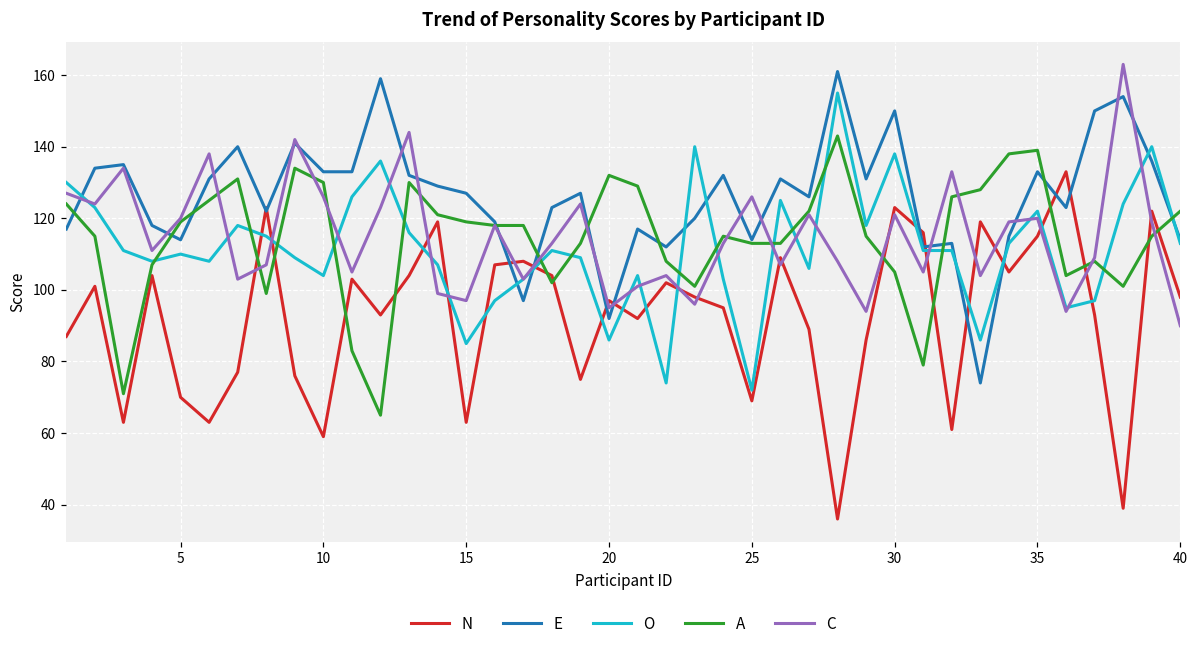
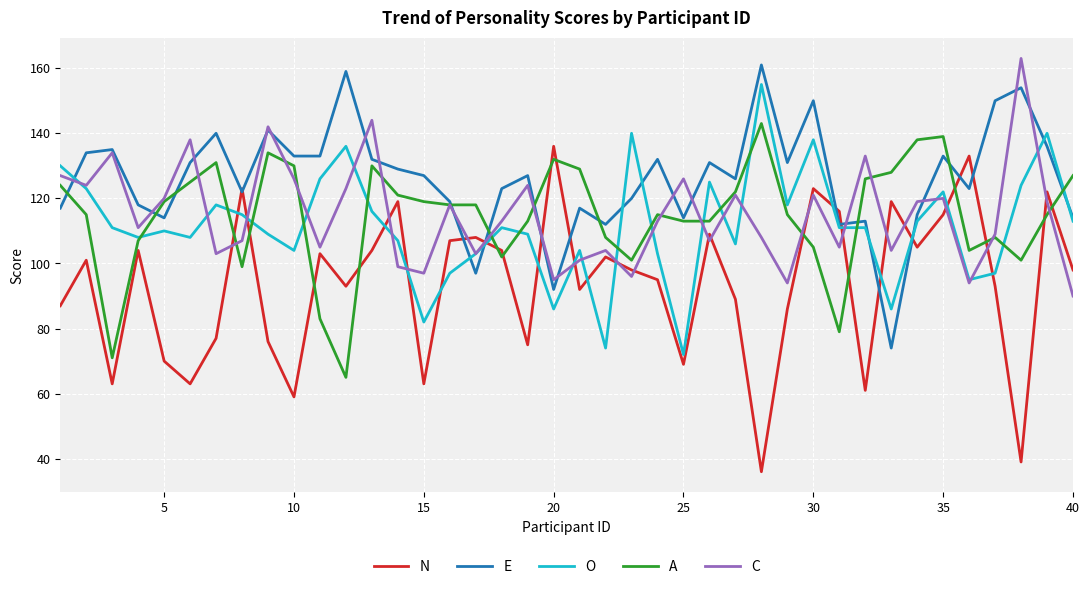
  {
    "N": {
      "5": 70,
      "10": 59,
      "15": 63,
-     "20": 97,
+     "20": 136,
      "25": 69,
      "30": 123,
      "35": 115,
      "40": 98
    },
    "E": {
      "5": 114,
      "10": 133,
      "15": 127,
      "20": 92,
      "25": 114,
      "30": 150,
      "35": 133,
      "40": 114
    },
    "O": {
      "5": 110,
      "10": 104,
-     "15": 85,
+     "15": 82,
      "20": 86,
      "25": 72,
      "30": 138,
      "35": 122,
      "40": 113
    },
    "A": {
      "5": 119,
      "10": 130,
      "15": 119,
      "20": 132,
      "25": 113,
      "30": 105,
      "35": 139,
-     "40": 122
+     "40": 127
    },
    "C": {
      "5": 120,
      "10": 126,
      "15": 97,
      "20": 95,
      "25": 126,
      "30": 121,
      "35": 120,
      "40": 90
    }
  }
